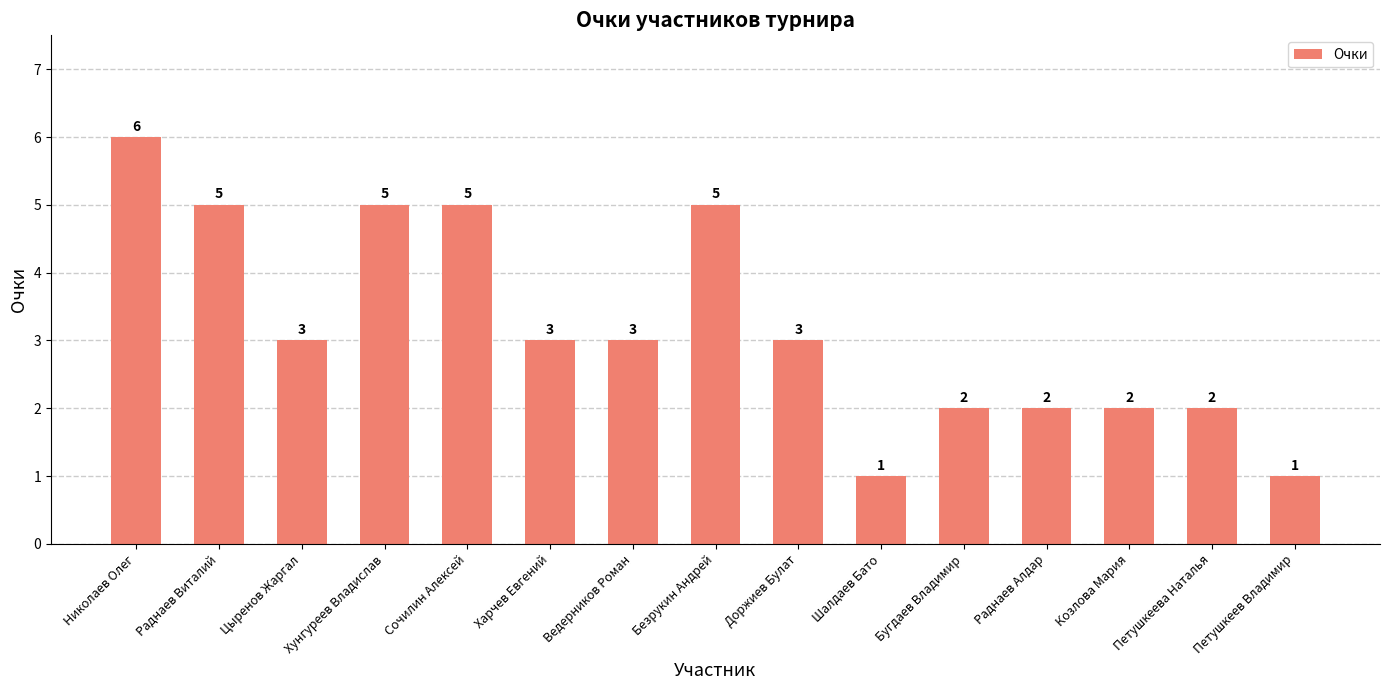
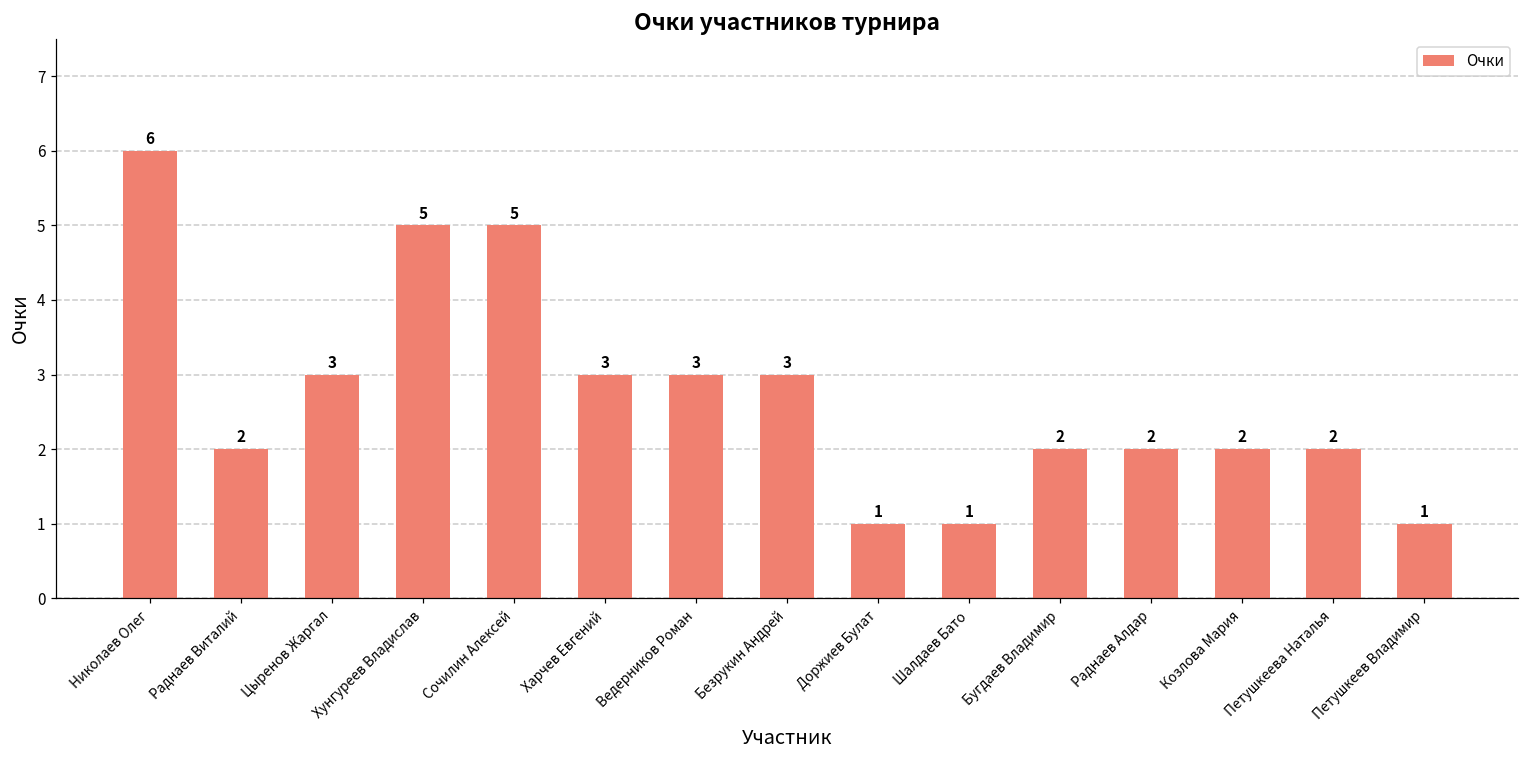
  {
    "Николаев Олег": 6,
-   "Раднаев Виталий": 5,
+   "Раднаев Виталий": 2,
    "Цыренов Жаргал": 3,
    "Хунгуреев Владислав": 5,
    "Сочилин Алексей": 5,
    "Харчев Евгений": 3,
    "Ведерников Роман": 3,
-   "Безрукин Андрей": 5,
-   "Доржиев Булат": 3,
+   "Безрукин Андрей": 3,
+   "Доржиев Булат": 1,
    "Шалдаев Бато": 1,
    "Бугдаев Владимир": 2,
    "Раднаев Алдар": 2,
    "Козлова Мария": 2,
    "Петушкеева Наталья": 2,
    "Петушкеев Владимир": 1
  }
